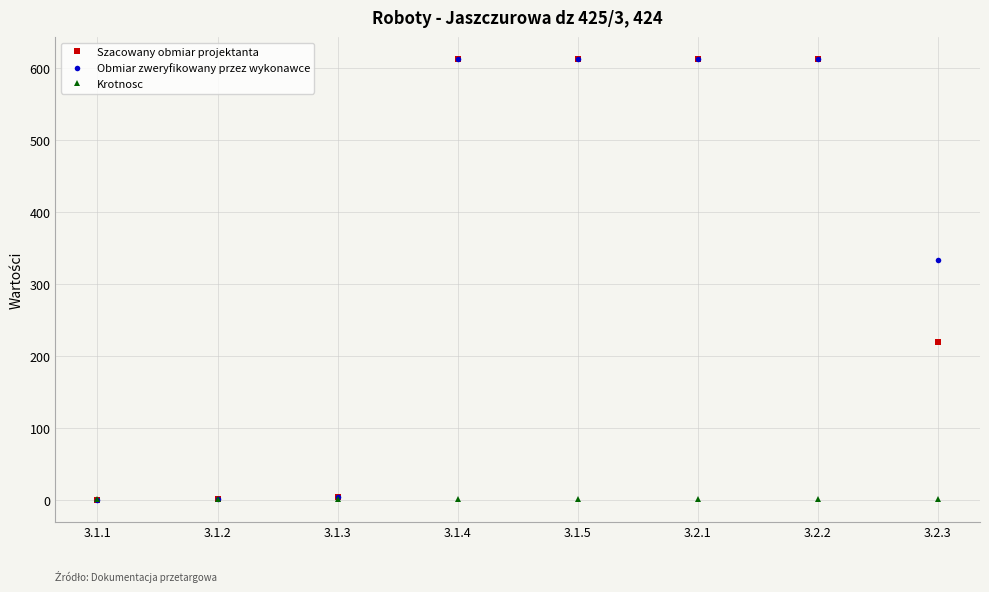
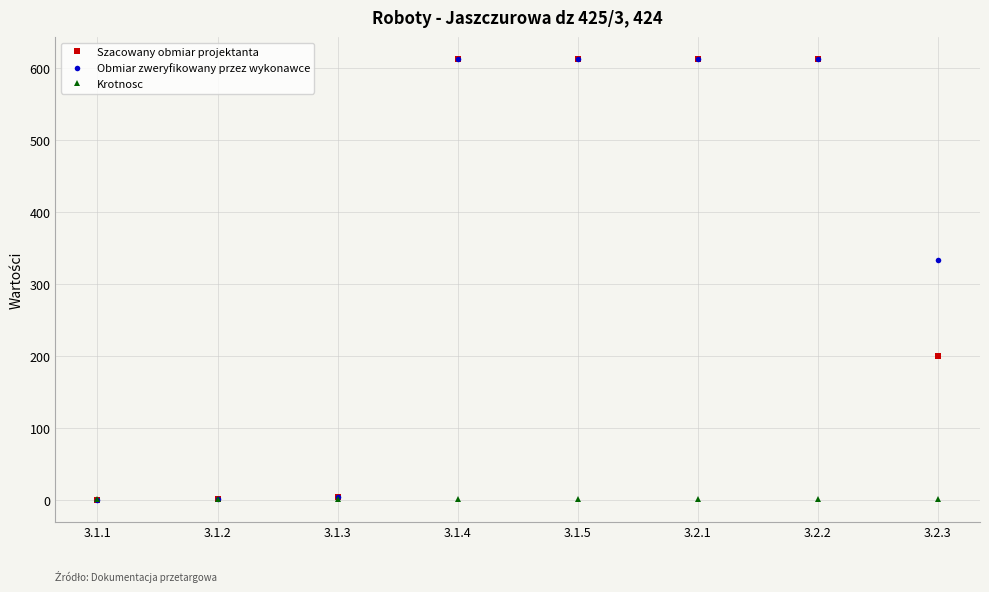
  {
    "Szacowany obmiar projektanta": {
-     "3.2.3": 220
+     "3.2.3": 200
    },
    "Obmiar zweryfikowany przez wykonawce": {
      "3.2.3": 330
    },
    "Krotnosc": {
      "3.1.4": 0,
      "3.1.5": 0,
      "3.2.1": 0,
      "3.2.2": 0,
      "3.2.3": 0
    }
  }
